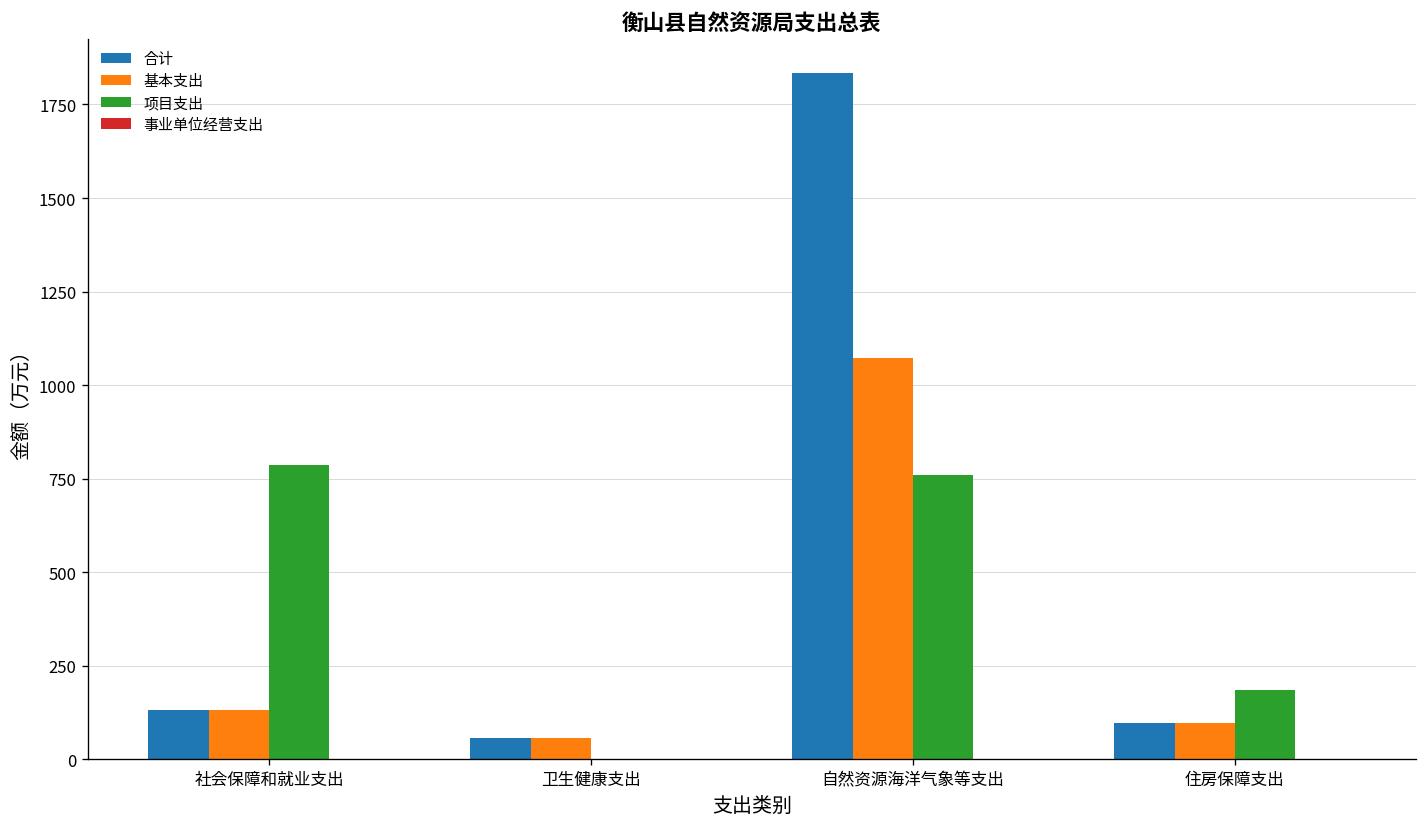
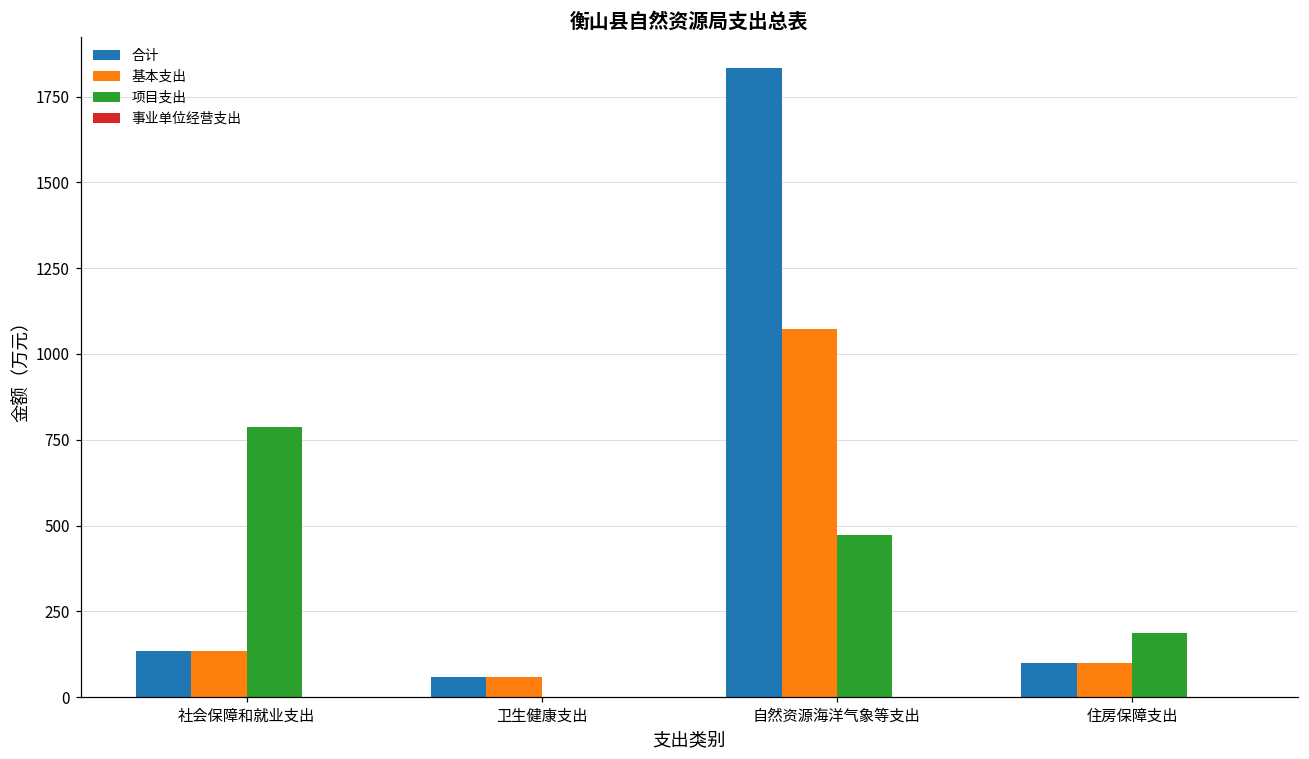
  {
    "合计": {
      "社会保障和就业支出": 130,
      "卫生健康支出": 60,
      "自然资源海洋气象等支出": 1830,
      "住房保障支出": 100
    },
    "基本支出": {
      "社会保障和就业支出": 130,
      "卫生健康支出": 60,
      "自然资源海洋气象等支出": 1070,
      "住房保障支出": 100
    },
    "项目支出": {
      "社会保障和就业支出": 790,
      "卫生健康支出": 0,
-     "自然资源海洋气象等支出": 760,
+     "自然资源海洋气象等支出": 470,
      "住房保障支出": 190
    },
    "事业单位经营支出": {
      "社会保障和就业支出": 0,
      "卫生健康支出": 0,
      "自然资源海洋气象等支出": 0,
      "住房保障支出": 0
    }
  }
